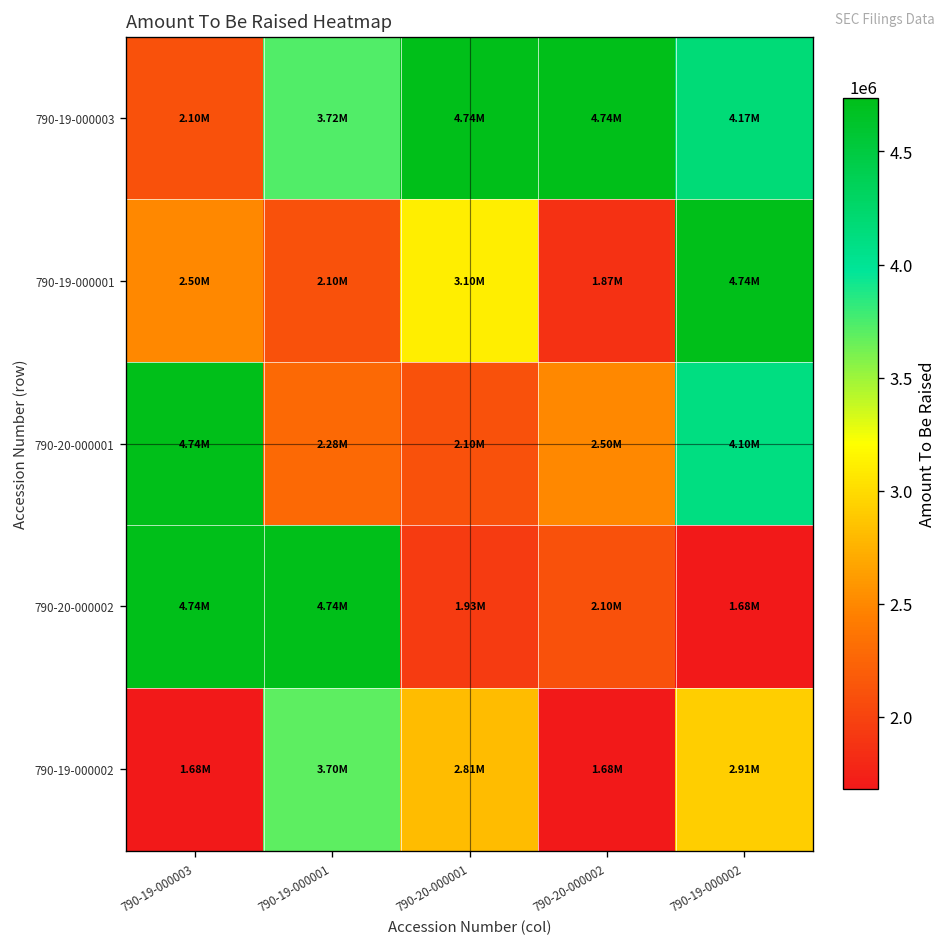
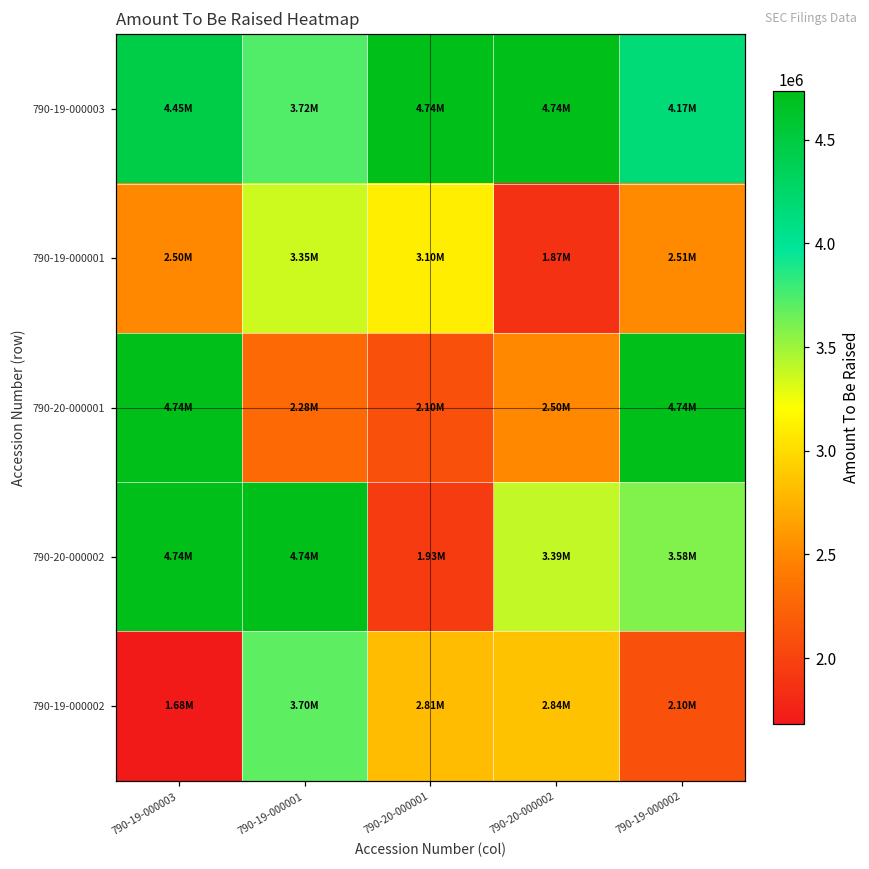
  {
    "790-19-000003": {
-     "790-19-000003": "2.10M",
+     "790-19-000003": "4.45M",
      "790-19-000001": "3.72M",
      "790-20-000001": "4.74M",
      "790-20-000002": "4.74M",
      "790-19-000002": "4.17M"
    },
    "790-19-000001": {
      "790-19-000003": "2.50M",
-     "790-19-000001": "2.10M",
+     "790-19-000001": "3.35M",
      "790-20-000001": "3.10M",
      "790-20-000002": "1.87M",
-     "790-19-000002": "4.74M"
+     "790-19-000002": "2.51M"
    },
    "790-20-000001": {
      "790-19-000003": "4.74M",
      "790-19-000001": "2.28M",
      "790-20-000001": "2.10M",
      "790-20-000002": "2.50M",
-     "790-19-000002": "4.10M"
+     "790-19-000002": "4.74M"
    },
    "790-20-000002": {
      "790-19-000003": "4.74M",
      "790-19-000001": "4.74M",
      "790-20-000001": "1.93M",
-     "790-20-000002": "2.10M",
-     "790-19-000002": "1.68M"
+     "790-20-000002": "3.39M",
+     "790-19-000002": "3.58M"
    },
    "790-19-000002": {
      "790-19-000003": "1.68M",
      "790-19-000001": "3.70M",
      "790-20-000001": "2.81M",
-     "790-20-000002": "1.68M",
-     "790-19-000002": "2.91M"
+     "790-20-000002": "2.84M",
+     "790-19-000002": "2.10M"
    }
  }
